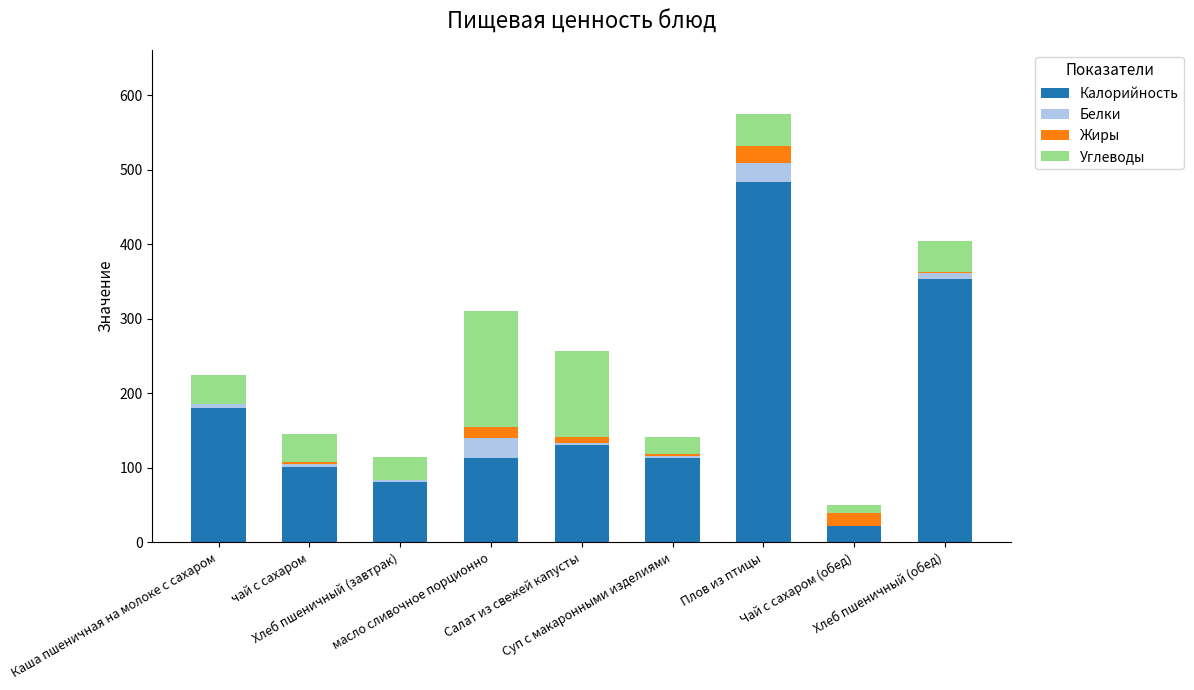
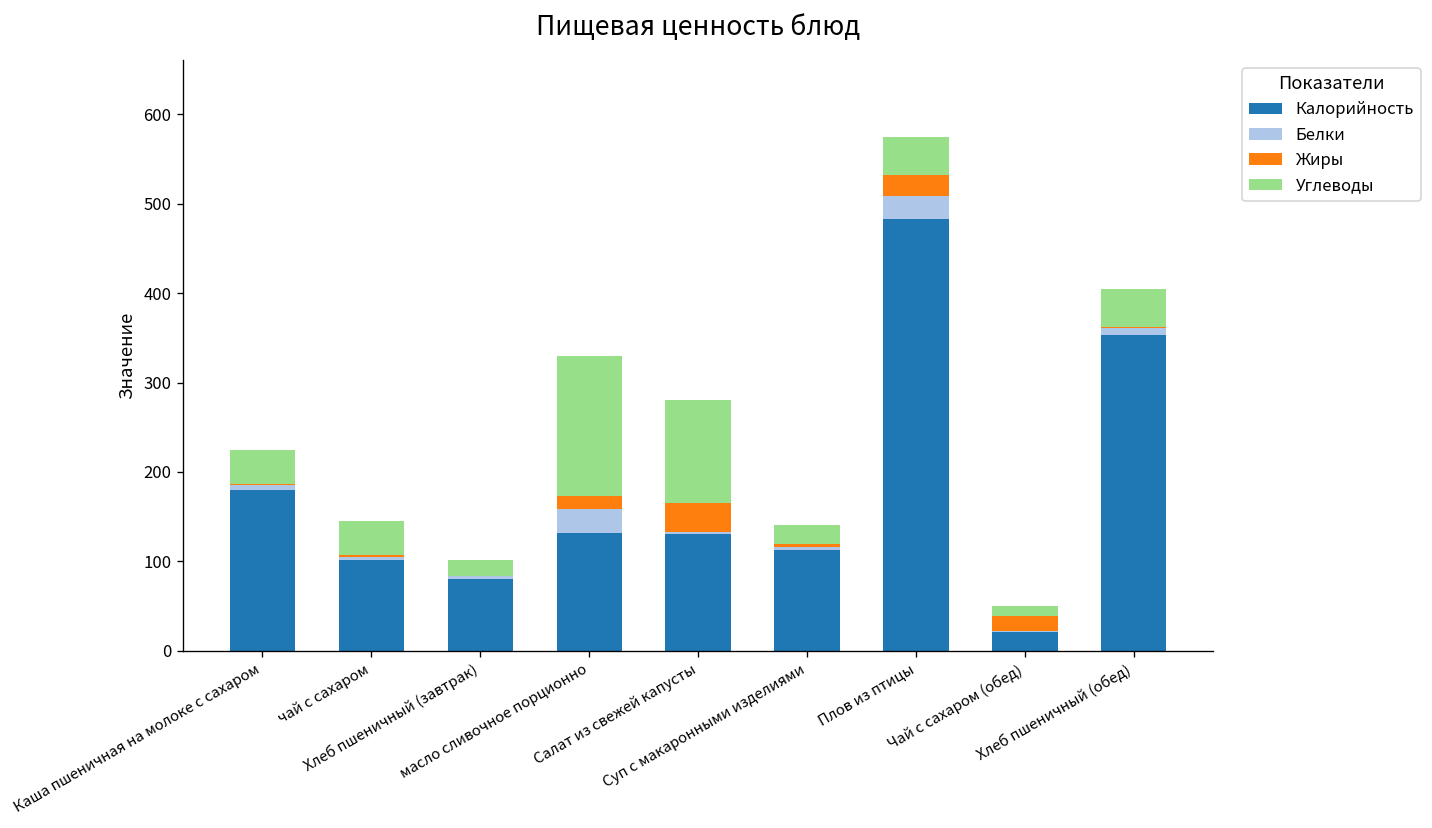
  {
    "Калорийность": {
      "Каша пшеничная на молоке с сахаром": 180,
      "чай с сахаром": 100,
      "Хлеб пшеничный (завтрак)": 80,
-     "масло сливочное порционно": 110,
+     "масло сливочное порционно": 130,
      "Салат из свежей капусты": 130,
      "Суп с макаронными изделиями": 110,
      "Плов из птицы": 480,
      "Чай с сахаром (обед)": 20,
      "Хлеб пшеничный (обед)": 350
    },
    "Белки": {
      "Каша пшеничная на молоке с сахаром": 10,
      "чай с сахаром": 0,
      "масло сливочное порционно": 30,
      "Суп с макаронными изделиями": 0,
      "Плов из птицы": 30,
      "Хлеб пшеничный (обед)": 10
    },
    "Жиры": {
      "масло сливочное порционно": 10,
-     "Салат из свежей капусты": 10,
+     "Салат из свежей капусты": 30,
      "Плов из птицы": 20,
      "Чай с сахаром (обед)": 20
    },
    "Углеводы": {
      "Каша пшеничная на молоке с сахаром": 40,
      "чай с сахаром": 40,
-     "Хлеб пшеничный (завтрак)": 30,
+     "Хлеб пшеничный (завтрак)": 20,
      "масло сливочное порционно": 160,
      "Салат из свежей капусты": 120,
      "Суп с макаронными изделиями": 20,
      "Плов из птицы": 40,
      "Чай с сахаром (обед)": 10,
      "Хлеб пшеничный (обед)": 40
    }
  }
